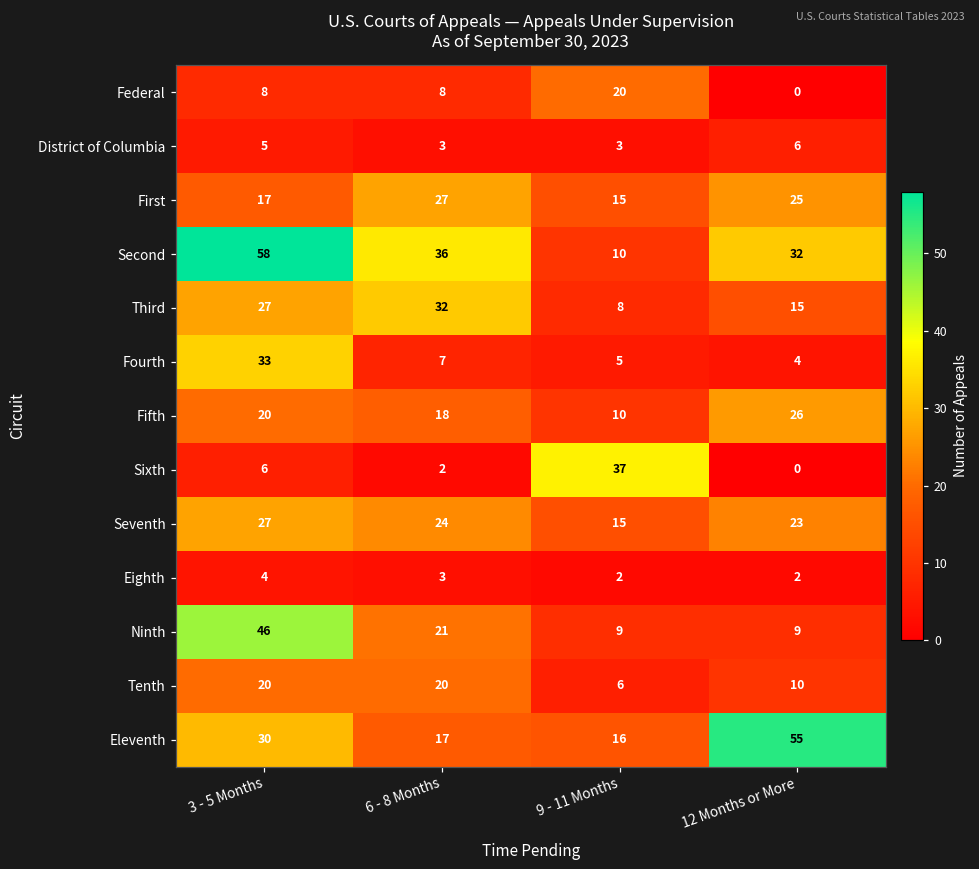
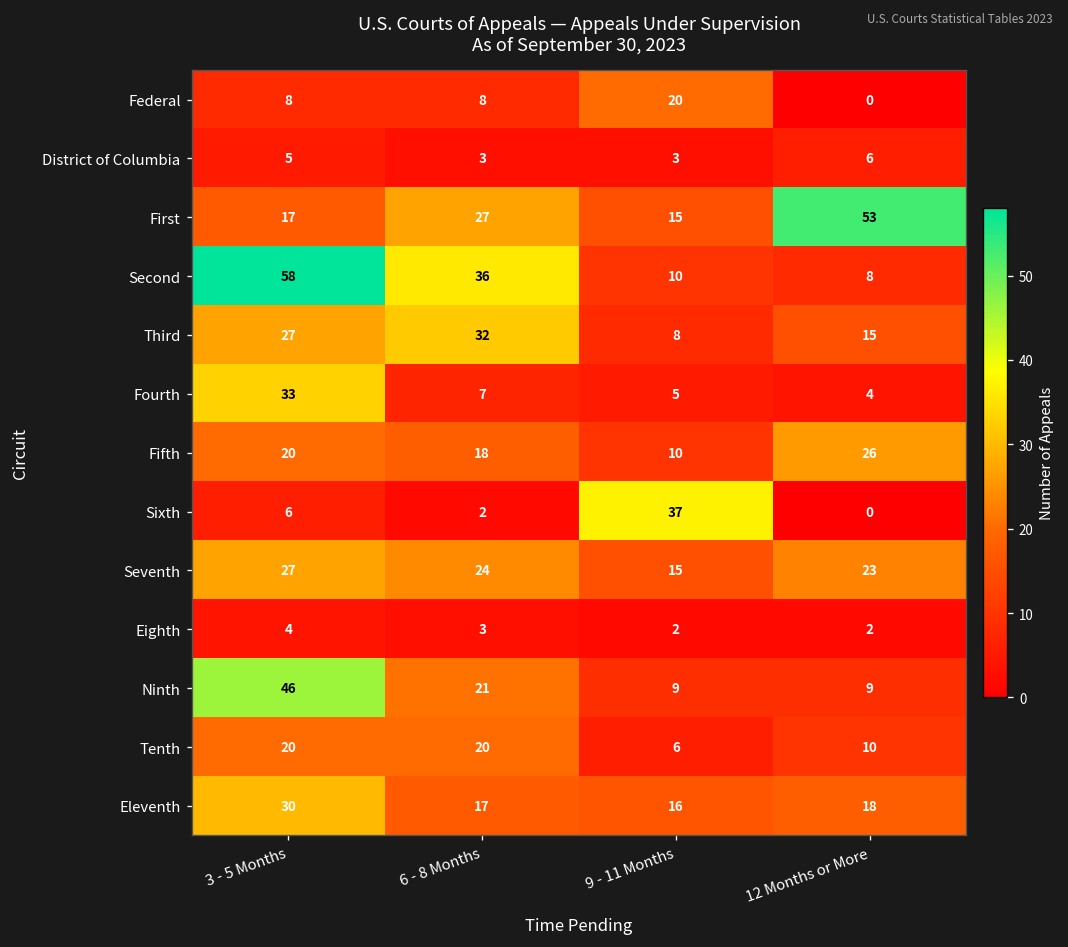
  {
    "Federal": {
      "3 - 5 Months": 8,
      "6 - 8 Months": 8,
      "9 - 11 Months": 20,
      "12 Months or More": 0
    },
    "District of Columbia": {
      "3 - 5 Months": 5,
      "6 - 8 Months": 3,
      "9 - 11 Months": 3,
      "12 Months or More": 6
    },
    "First": {
      "3 - 5 Months": 17,
      "6 - 8 Months": 27,
      "9 - 11 Months": 15,
-     "12 Months or More": 25
+     "12 Months or More": 53
    },
    "Second": {
      "3 - 5 Months": 58,
      "6 - 8 Months": 36,
      "9 - 11 Months": 10,
-     "12 Months or More": 32
+     "12 Months or More": 8
    },
    "Third": {
      "3 - 5 Months": 27,
      "6 - 8 Months": 32,
      "9 - 11 Months": 8,
      "12 Months or More": 15
    },
    "Fourth": {
      "3 - 5 Months": 33,
      "6 - 8 Months": 7,
      "9 - 11 Months": 5,
      "12 Months or More": 4
    },
    "Fifth": {
      "3 - 5 Months": 20,
      "6 - 8 Months": 18,
      "9 - 11 Months": 10,
      "12 Months or More": 26
    },
    "Sixth": {
      "3 - 5 Months": 6,
      "6 - 8 Months": 2,
      "9 - 11 Months": 37,
      "12 Months or More": 0
    },
    "Seventh": {
      "3 - 5 Months": 27,
      "6 - 8 Months": 24,
      "9 - 11 Months": 15,
      "12 Months or More": 23
    },
    "Eighth": {
      "3 - 5 Months": 4,
      "6 - 8 Months": 3,
      "9 - 11 Months": 2,
      "12 Months or More": 2
    },
    "Ninth": {
      "3 - 5 Months": 46,
      "6 - 8 Months": 21,
      "9 - 11 Months": 9,
      "12 Months or More": 9
    },
    "Tenth": {
      "3 - 5 Months": 20,
      "6 - 8 Months": 20,
      "9 - 11 Months": 6,
      "12 Months or More": 10
    },
    "Eleventh": {
      "3 - 5 Months": 30,
      "6 - 8 Months": 17,
      "9 - 11 Months": 16,
-     "12 Months or More": 55
+     "12 Months or More": 18
    }
  }
